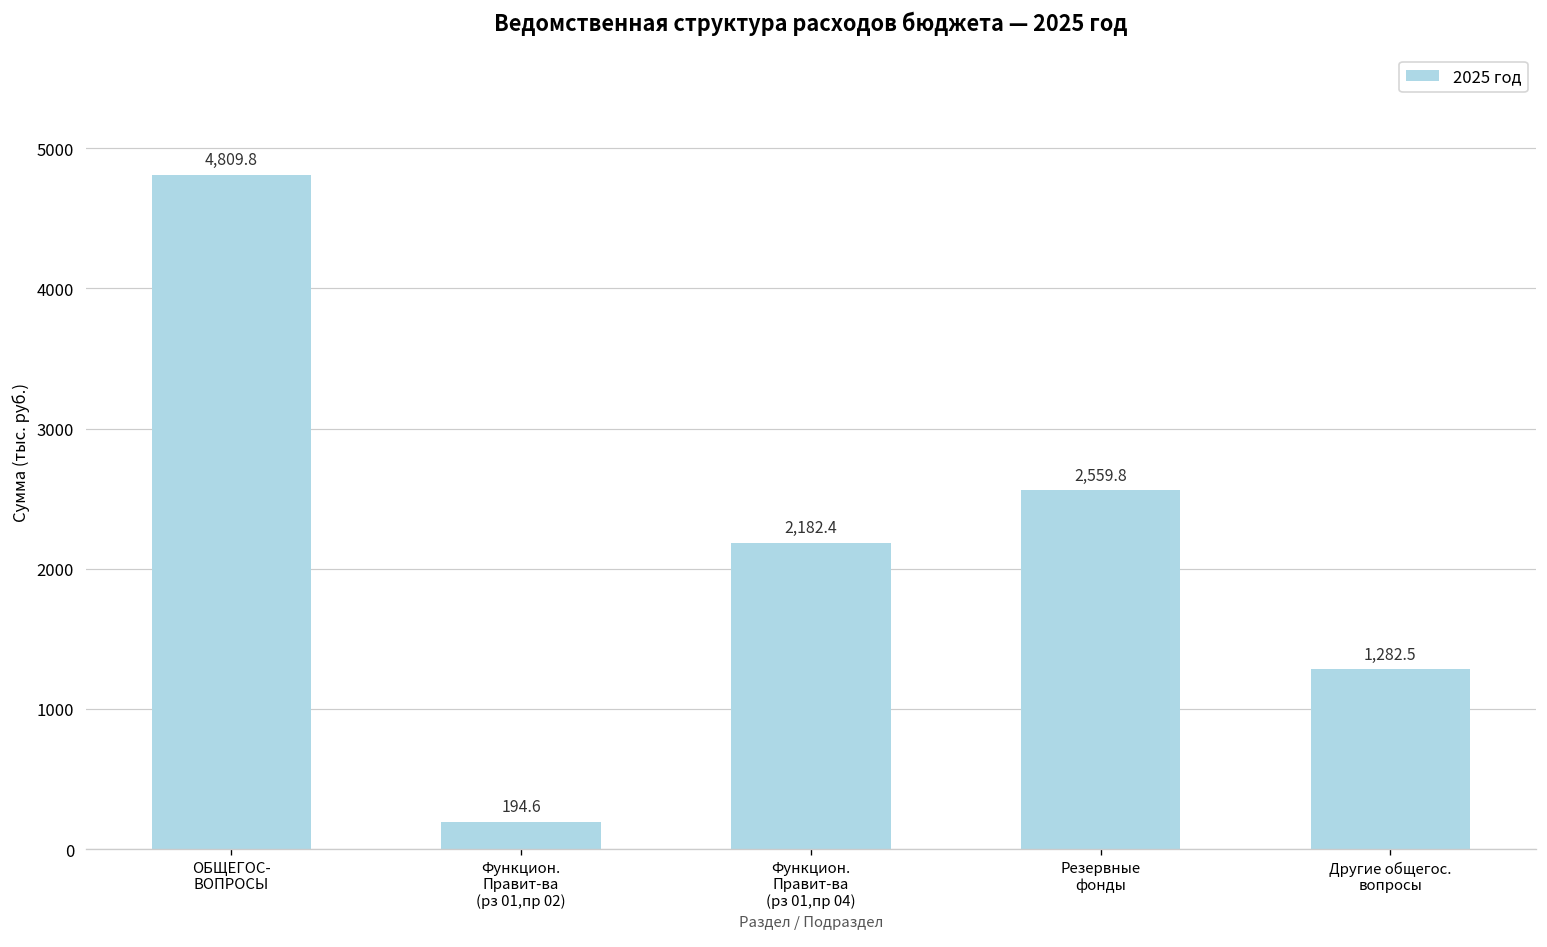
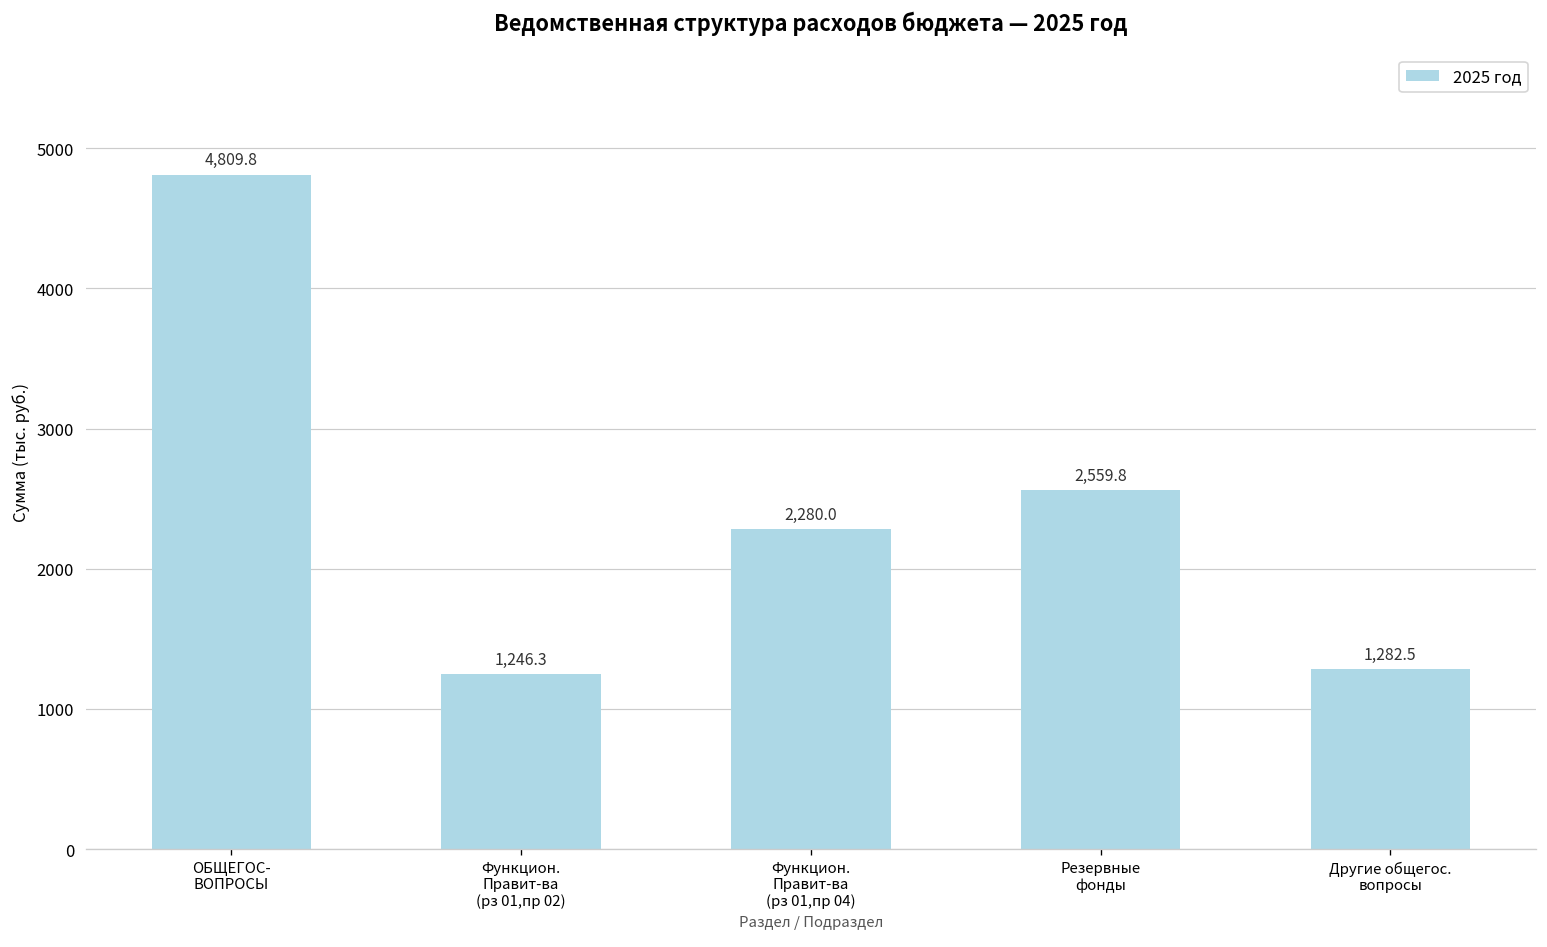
  {
    "ОБЩЕГОС- ВОПРОСЫ": "4,809.8",
-   "Функцион. Правит-ва (рз 01,пр 02)": "194.6",
-   "Функцион. Правит-ва (рз 01,пр 04)": "2,182.4",
+   "Функцион. Правит-ва (рз 01,пр 02)": "1,246.3",
+   "Функцион. Правит-ва (рз 01,пр 04)": "2,280.0",
    "Резервные фонды": "2,559.8",
    "Другие общегос. вопросы": "1,282.5"
  }
